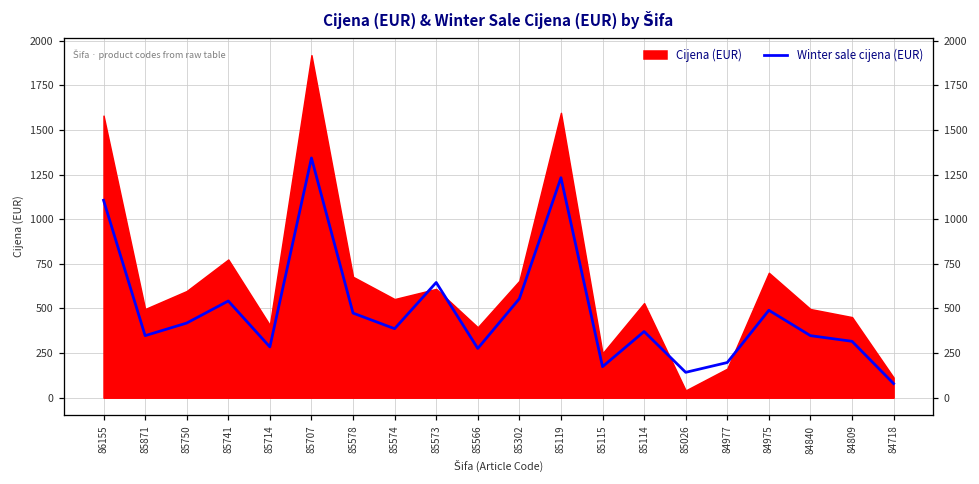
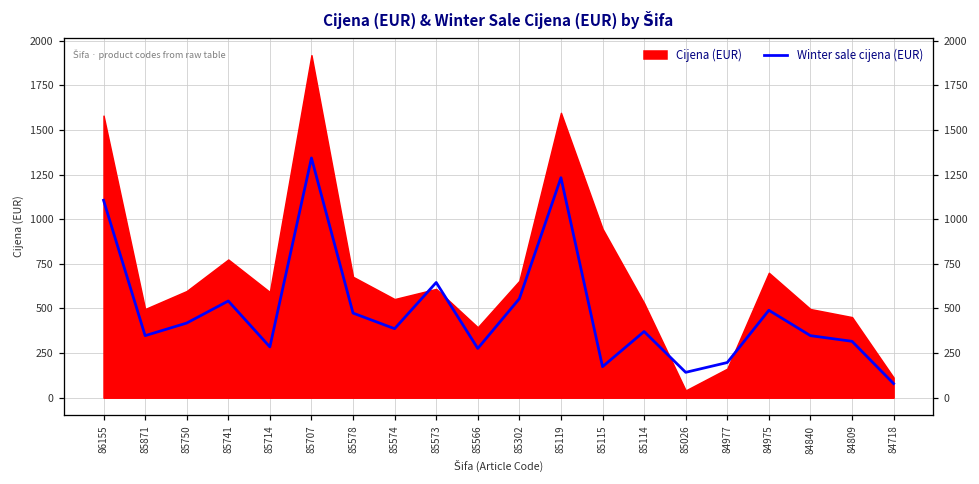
  {
    "Winter sale cijena (EUR)": {
      "86155": 1110,
      "85871": 350,
      "85750": 420,
      "85741": 540,
      "85714": 280,
      "85707": 1340,
      "85578": 470,
      "85574": 390,
      "85573": 650,
      "85566": 280,
      "85302": 550,
      "85119": 1230,
      "85115": 170,
      "85114": 370,
      "85026": 140,
      "84977": 200,
      "84975": 490,
      "84840": 350,
      "84809": 320,
      "84718": 80
    },
    "Cijena (EUR)": {
      "86155": 1580,
      "85871": 500,
      "85750": 600,
      "85741": 770,
-     "85714": 410,
+     "85714": 590,
      "85707": 1920,
      "85578": 680,
      "85574": 550,
      "85573": 610,
      "85566": 390,
      "85302": 650,
      "85119": 1600,
-     "85115": 250,
+     "85115": 950,
      "85114": 530,
      "85026": 40,
      "84977": 160,
      "84975": 700,
      "84840": 500,
      "84809": 450,
      "84718": 110
    }
  }
